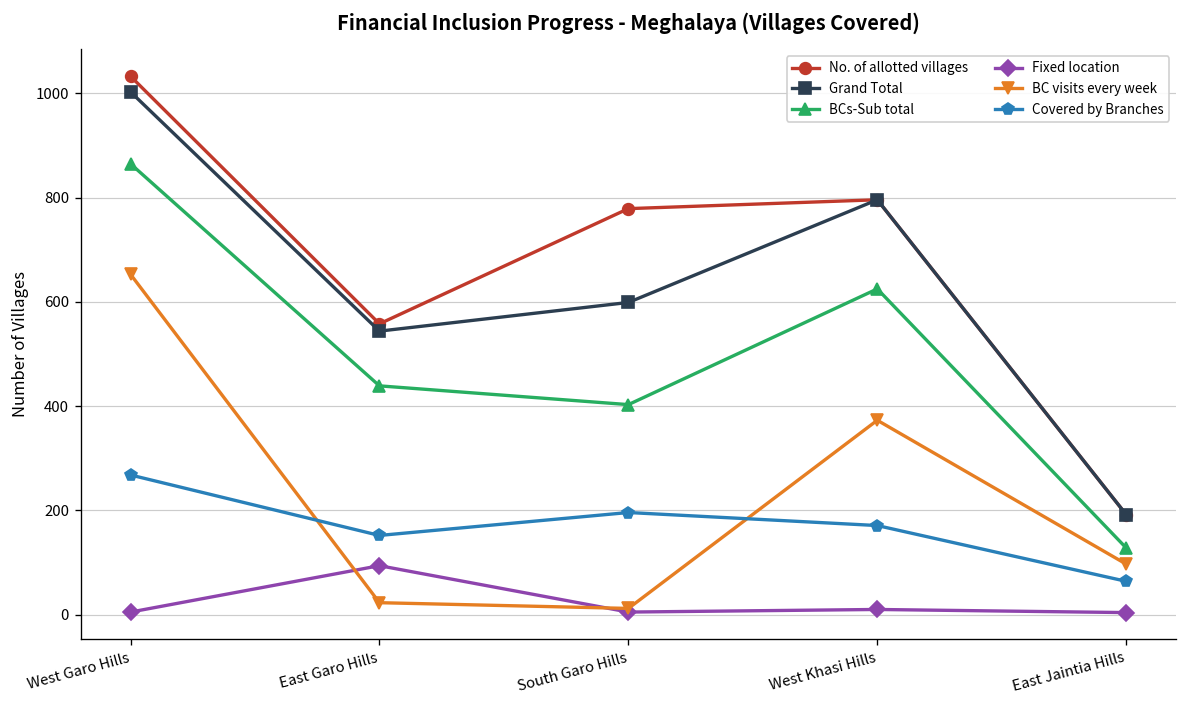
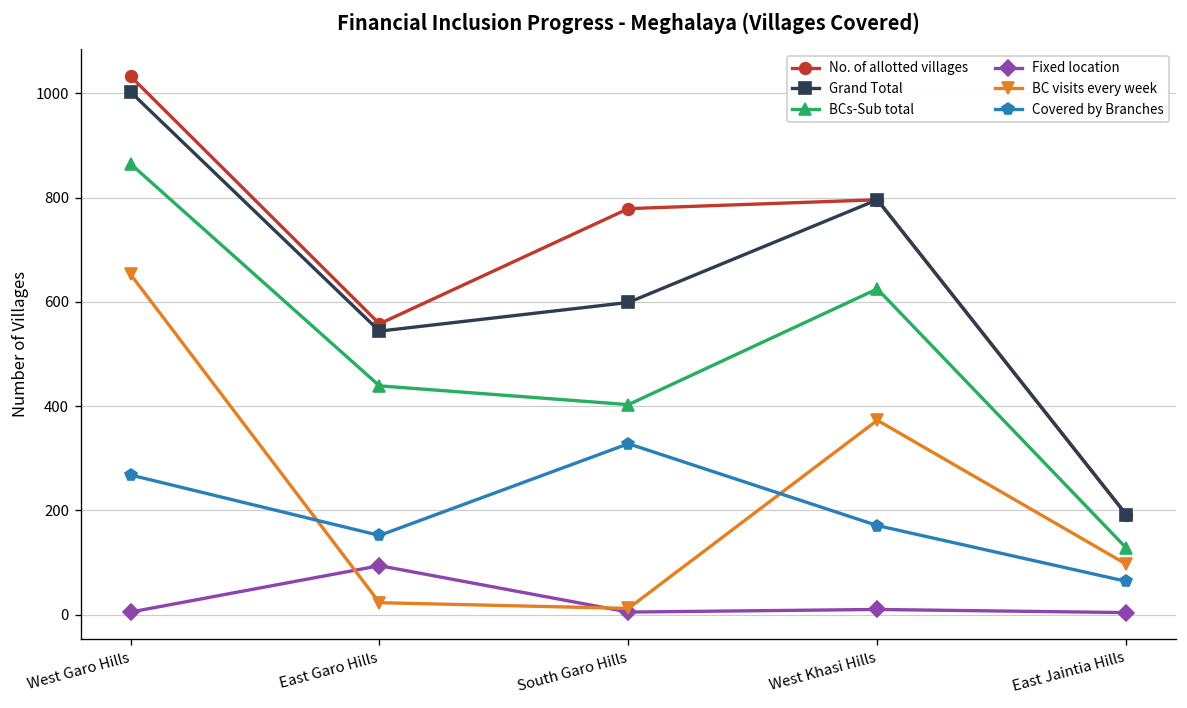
  {
    "No. of allotted villages": {
      "West Garo Hills": 1030,
      "East Garo Hills": 560,
      "South Garo Hills": 780
    },
    "Grand Total": {
      "West Garo Hills": 1000,
      "East Garo Hills": 540,
      "South Garo Hills": 600
    },
    "BCs-Sub total": {
      "West Garo Hills": 870,
      "East Garo Hills": 440,
      "South Garo Hills": 400,
      "West Khasi Hills": 630,
      "East Jaintia Hills": 130
    },
    "Fixed location": {
      "West Garo Hills": 10,
      "East Garo Hills": 90,
      "South Garo Hills": 10,
      "West Khasi Hills": 10,
      "East Jaintia Hills": 0
    },
    "BC visits every week": {
      "West Garo Hills": 650,
      "East Garo Hills": 20,
      "South Garo Hills": 10,
      "West Khasi Hills": 370,
      "East Jaintia Hills": 100
    },
    "Covered by Branches": {
      "West Garo Hills": 270,
      "East Garo Hills": 150,
-     "South Garo Hills": 200,
+     "South Garo Hills": 330,
      "West Khasi Hills": 170,
      "East Jaintia Hills": 60
    }
  }
